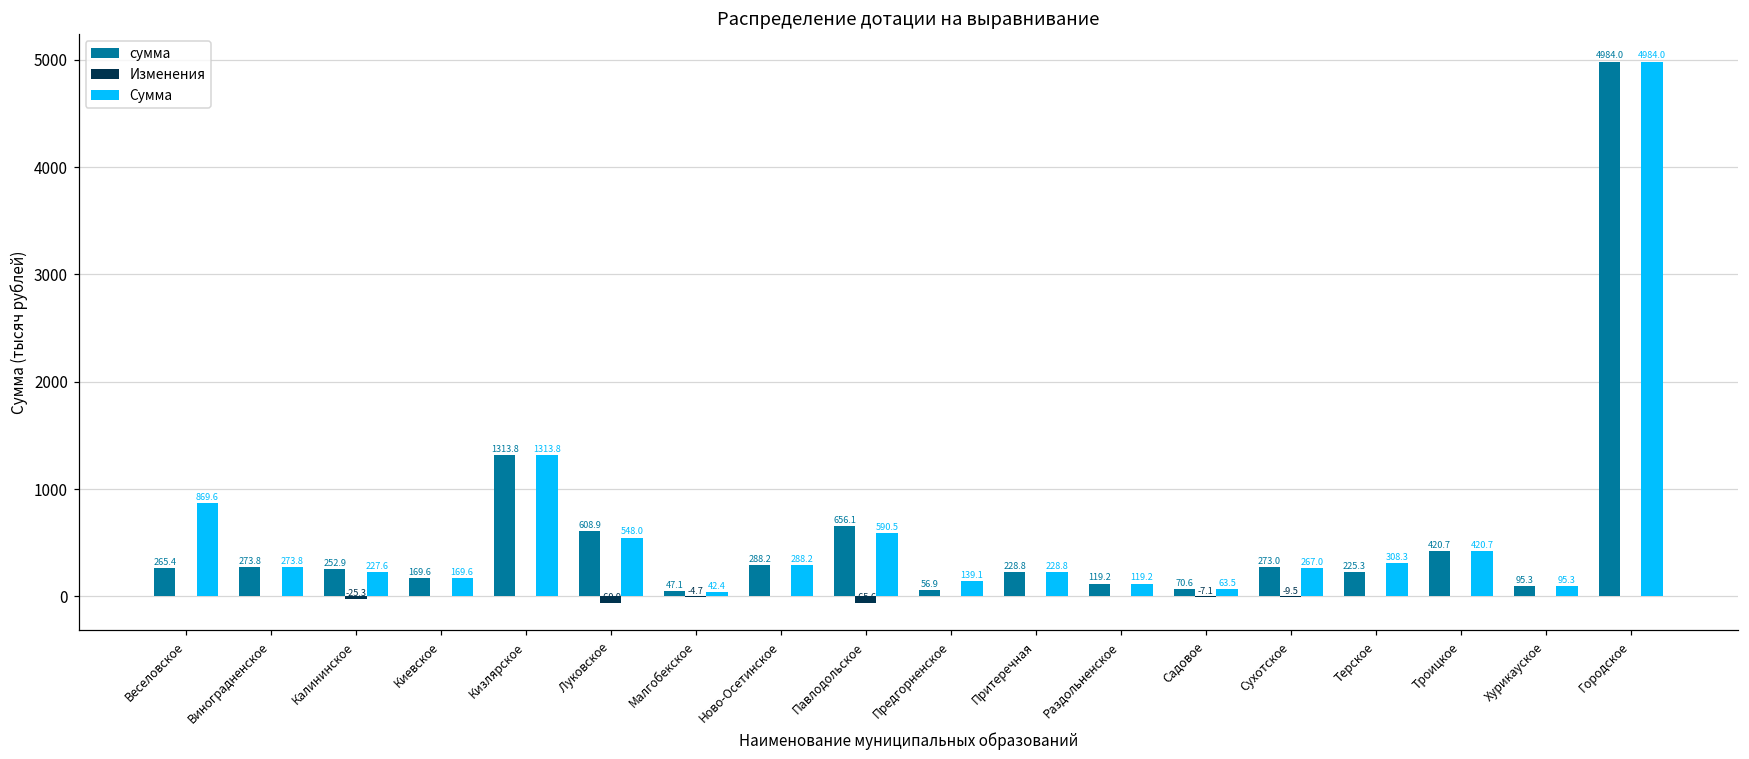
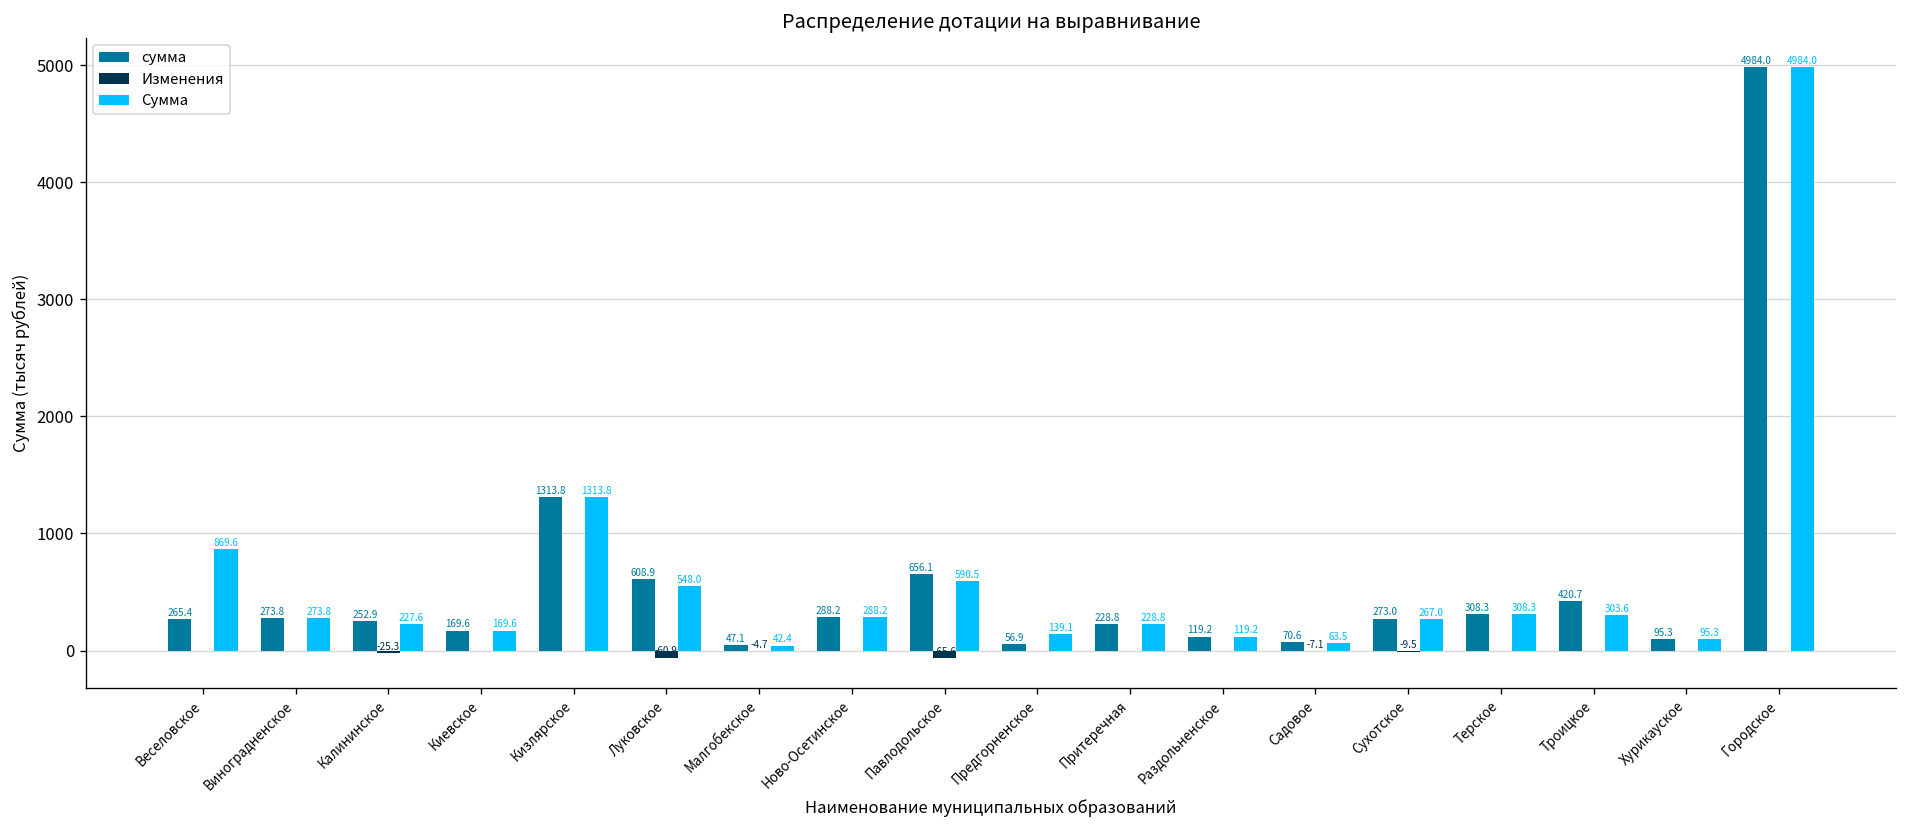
  {
    "сумма": {
      "Веселовское": 265.4,
      "Виноградненское": 273.8,
      "Калининское": 252.9,
      "Киевское": 169.6,
      "Кизлярское": 1313.8,
      "Луковское": 608.9,
      "Малгобекское": 47.1,
      "Ново-Осетинское": 288.2,
      "Павлодольское": 656.1,
      "Предгорненское": 56.9,
      "Притеречная": 228.8,
      "Раздольненское": 119.2,
      "Садовое": 70.6,
      "Сухотское": 273.0,
-     "Терское": 225.3,
+     "Терское": 308.3,
      "Троицкое": 420.7,
      "Хурикауское": 95.3,
      "Городское": 4984.0
    },
    "Изменения": {
      "Калининское": -25.3,
      "Малгобекское": -4.7,
      "Садовое": -7.1,
      "Сухотское": -9.5
    },
    "Сумма": {
      "Веселовское": 869.6,
      "Виноградненское": 273.8,
      "Калининское": 227.6,
      "Киевское": 169.6,
      "Кизлярское": 1313.8,
      "Луковское": 548.0,
      "Малгобекское": 42.4,
      "Ново-Осетинское": 288.2,
      "Павлодольское": 590.5,
      "Предгорненское": 139.1,
      "Притеречная": 228.8,
      "Раздольненское": 119.2,
      "Садовое": 63.5,
      "Сухотское": 267.0,
      "Терское": 308.3,
-     "Троицкое": 420.7,
+     "Троицкое": 303.6,
      "Хурикауское": 95.3,
      "Городское": 4984.0
    }
  }
